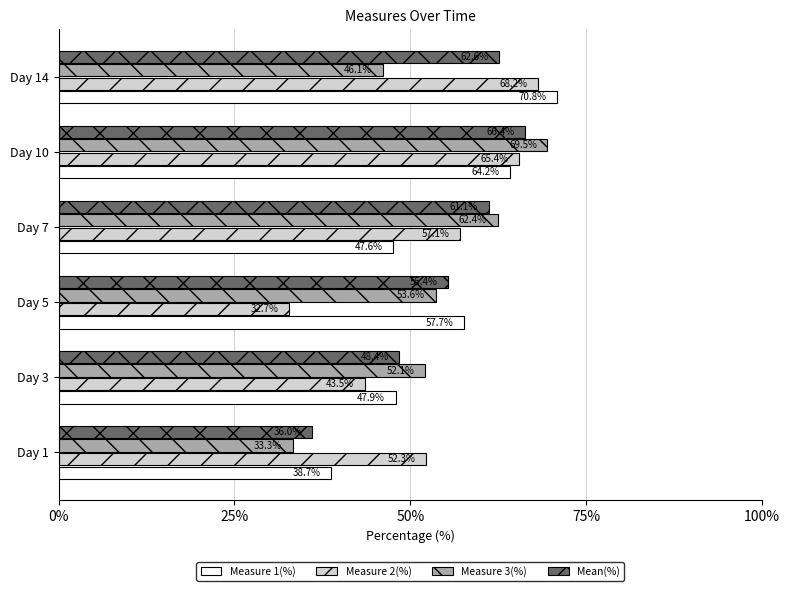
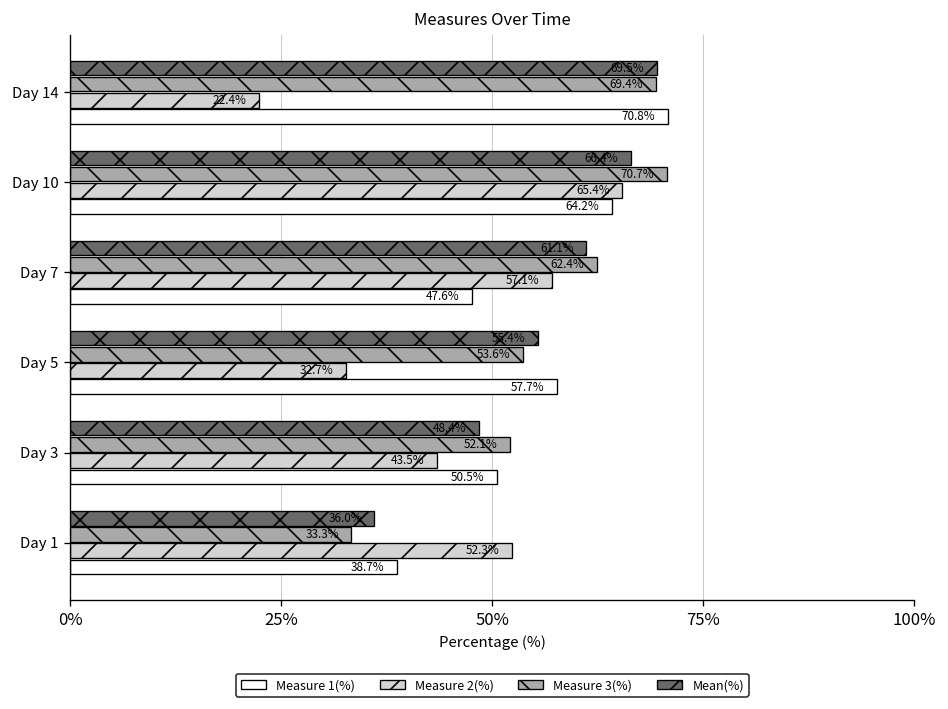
  {
    "Measure 1(%)": {
      "Day 14": "70.8%",
      "Day 10": "64.2%",
      "Day 7": "47.6%",
      "Day 5": "57.7%",
-     "Day 3": "47.9%",
+     "Day 3": "50.5%",
      "Day 1": "38.7%"
    },
    "Measure 2(%)": {
-     "Day 14": "68.2%",
+     "Day 14": "22.4%",
      "Day 10": "65.4%",
      "Day 7": "57.1%",
      "Day 5": "32.7%",
      "Day 3": "43.5%",
      "Day 1": "52.3%"
    },
    "Measure 3(%)": {
-     "Day 14": "46.1%",
-     "Day 10": "69.5%",
+     "Day 14": "69.4%",
+     "Day 10": "70.7%",
      "Day 7": "62.4%",
      "Day 5": "53.6%",
      "Day 3": "52.1%",
      "Day 1": "33.3%"
    },
    "Mean(%)": {
-     "Day 14": "62.6%",
+     "Day 14": "69.5%",
      "Day 10": "66.4%",
      "Day 7": "61.1%",
      "Day 5": "55.4%",
      "Day 3": "48.4%",
      "Day 1": "36.0%"
    }
  }
